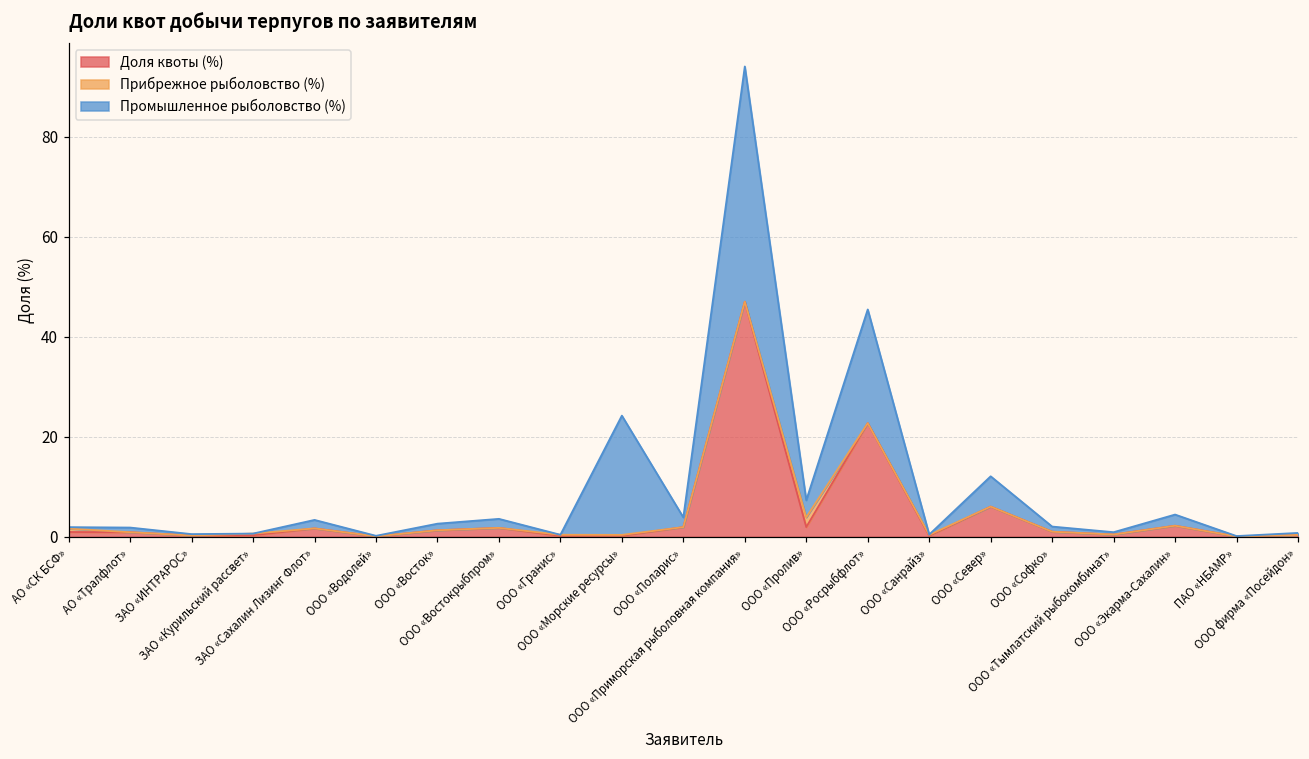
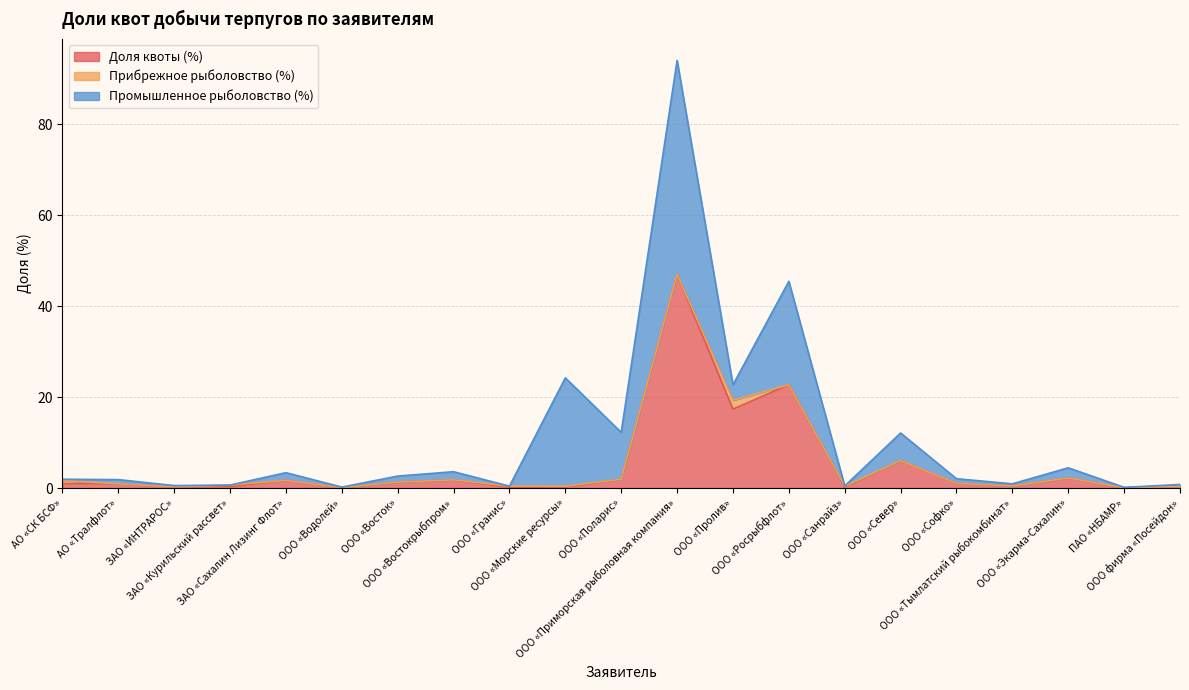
  {
    "Доля квоты (%)": {
      "АО «СК БСФ»": 1,
-     "ООО «Пролив»": 2
+     "ООО «Пролив»": 17
    },
    "Прибрежное рыболовство (%)": {
      "ООО «Пролив»": 2
    },
    "Промышленное рыболовство (%)": {
      "АО «Тралфлот»": 1,
      "ЗАО «Сахалин Лизинг Флот»": 2,
      "ООО «Восток»": 1,
      "ООО «Востокрыбпром»": 2,
      "ООО «Морские ресурсы»": 24,
-     "ООО «Поларис»": 2,
+     "ООО «Поларис»": 10,
      "ООО «Приморская рыболовная компания»": 47,
      "ООО «Пролив»": 3,
      "ООО «Росрыбфлот»": 23,
      "ООО «Север»": 6,
      "ООО «Софко»": 1,
      "ООО «Экарма-Сахалин»": 2
    }
  }
